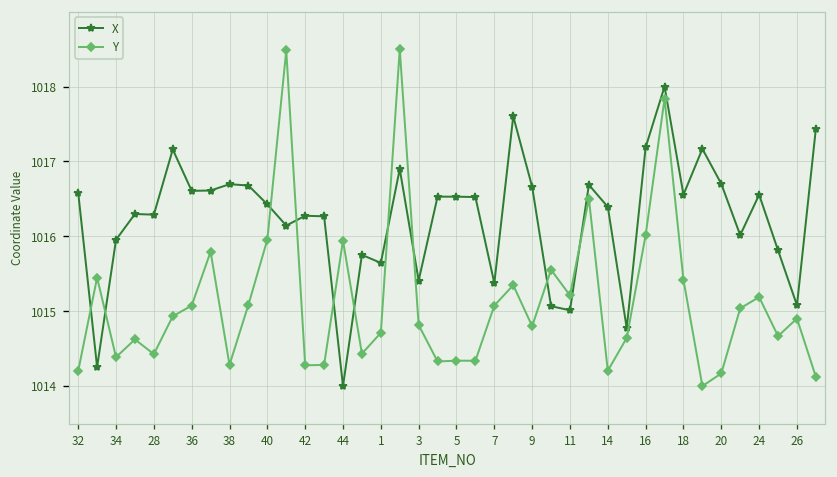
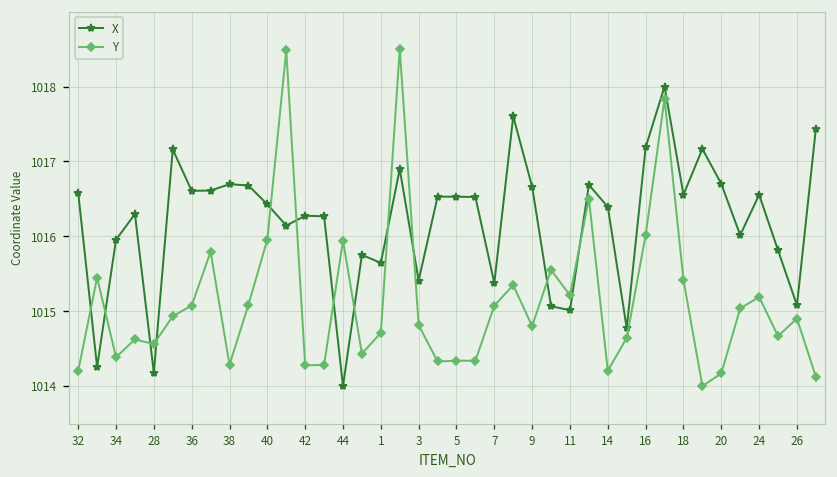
  {
    "X": {
      "32": 1016.6,
      "34": 1016.0,
-     "28": 1016.3,
+     "28": 1014.2,
      "36": 1016.6,
      "38": 1016.7,
      "40": 1016.4,
      "42": 1016.3,
      "44": 1014.0,
      "14": 1016.4,
      "16": 1017.2,
      "18": 1016.6,
      "20": 1016.7,
      "24": 1016.6,
      "26": 1015.1
    },
    "Y": {
      "32": 1014.2,
      "34": 1014.4,
-     "28": 1014.4,
+     "28": 1014.6,
      "36": 1015.1,
      "38": 1014.3,
      "40": 1016.0,
      "42": 1014.3,
      "44": 1015.9,
      "14": 1014.2,
      "16": 1016.0,
      "18": 1015.4,
      "20": 1014.2,
      "24": 1015.2,
      "26": 1014.9
    }
  }
